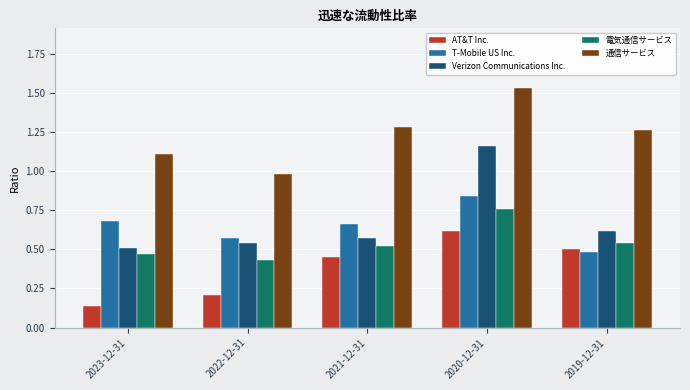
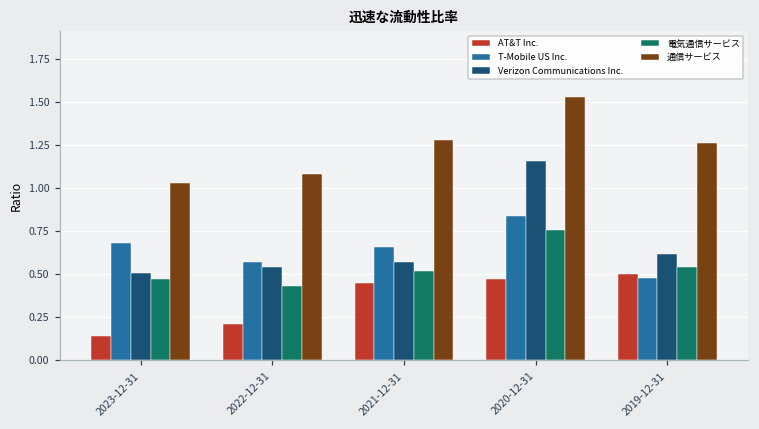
  {
    "AT&T Inc.": {
      "2023-12-31": 0.14,
      "2022-12-31": 0.21,
      "2021-12-31": 0.45,
-     "2020-12-31": 0.62,
+     "2020-12-31": 0.47,
      "2019-12-31": 0.50
    },
    "通信サービス": {
-     "2023-12-31": 1.11,
-     "2022-12-31": 0.98,
+     "2023-12-31": 1.03,
+     "2022-12-31": 1.08,
      "2021-12-31": 1.28,
      "2020-12-31": 1.53,
      "2019-12-31": 1.26
    }
  }
